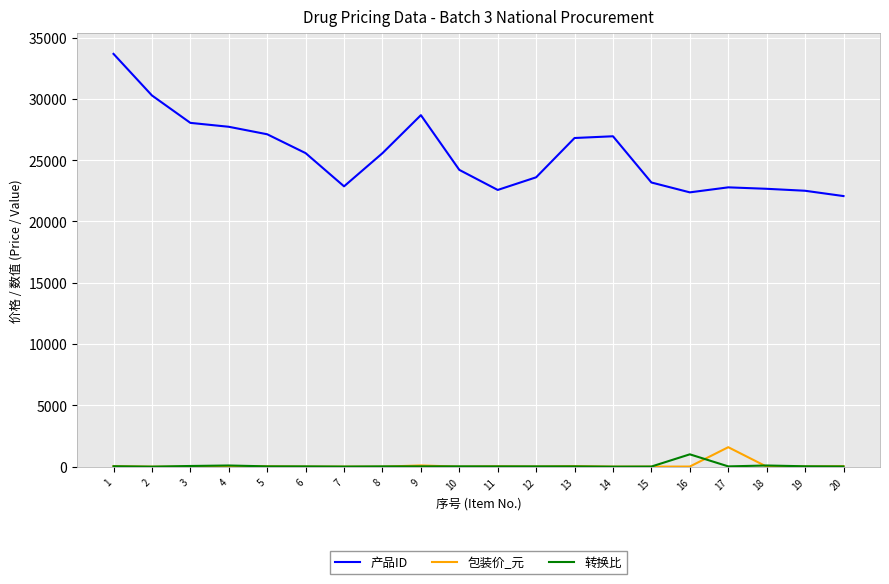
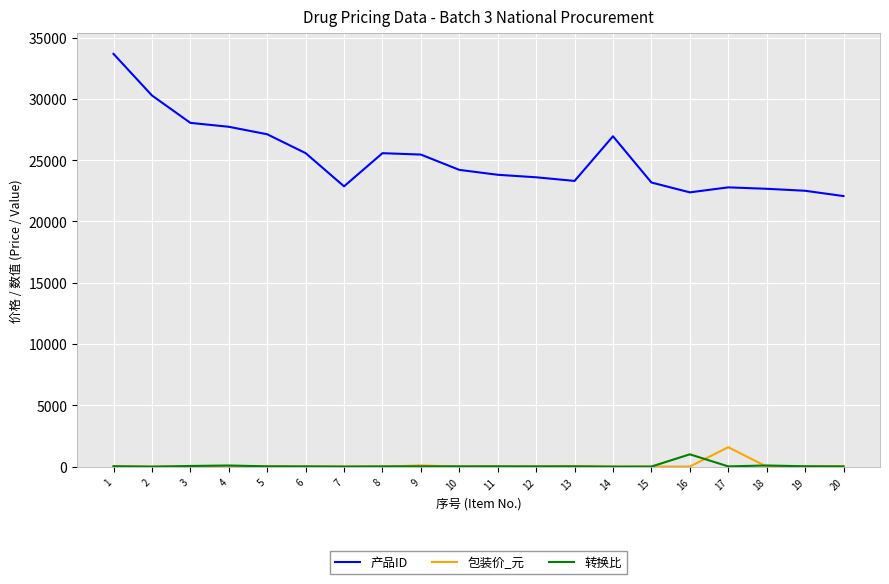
  {
    "产品ID": {
      "1": 33700,
      "2": 30300,
      "3": 28000,
      "4": 27700,
      "5": 27100,
      "6": 25600,
      "7": 22900,
      "8": 25600,
-     "9": 28700,
+     "9": 25500,
      "10": 24200,
-     "11": 22600,
+     "11": 23800,
      "12": 23600,
-     "13": 26800,
+     "13": 23300,
      "14": 26900,
      "15": 23200,
      "16": 22400,
      "17": 22800,
      "18": 22700,
      "19": 22500,
      "20": 22100
    },
    "包装价_元": {
      "16": 0,
      "17": 1600
    },
    "转换比": {
      "16": 1000,
      "17": 0
    }
  }
